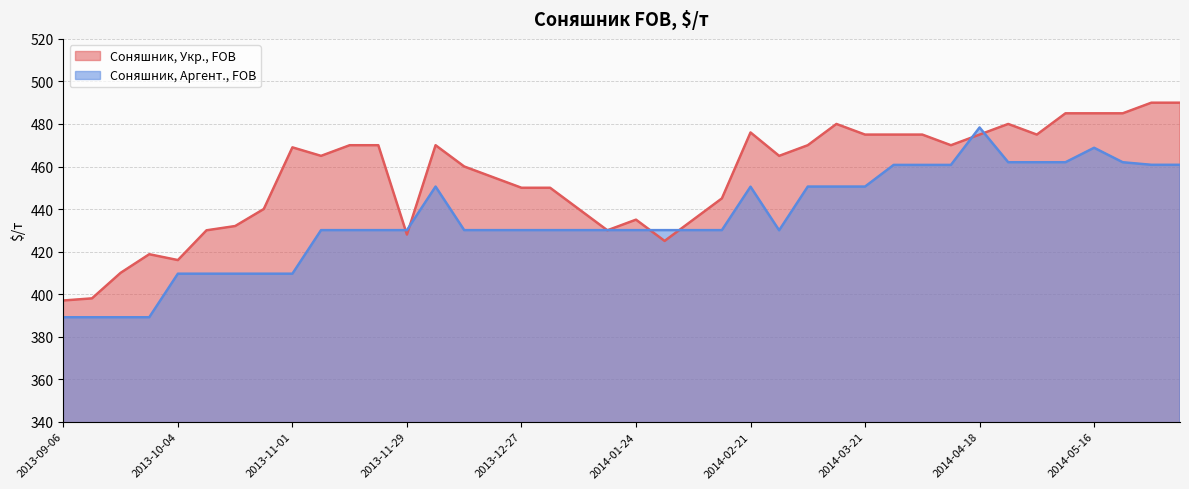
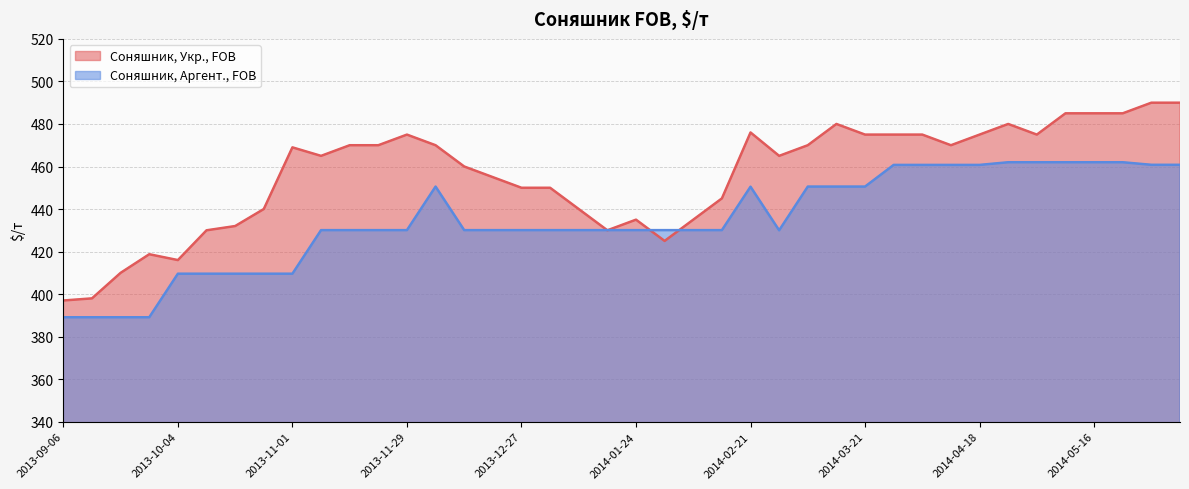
  {
    "Соняшник, Укр., FOB": {
      "2013-09-06": 397,
      "2013-10-04": 416,
      "2013-11-01": 469,
-     "2013-11-29": 428,
+     "2013-11-29": 475,
      "2013-12-27": 450,
      "2014-01-24": 435,
      "2014-02-21": 476,
      "2014-03-21": 475,
      "2014-04-18": 475,
      "2014-05-16": 485
    },
    "Соняшник, Аргент., FOB": {
      "2013-09-06": 389,
      "2013-10-04": 410,
      "2013-11-01": 410,
      "2013-11-29": 430,
      "2013-12-27": 430,
      "2014-01-24": 430,
      "2014-02-21": 451,
      "2014-03-21": 451,
-     "2014-04-18": 478,
-     "2014-05-16": 469
+     "2014-04-18": 461,
+     "2014-05-16": 462
    }
  }
